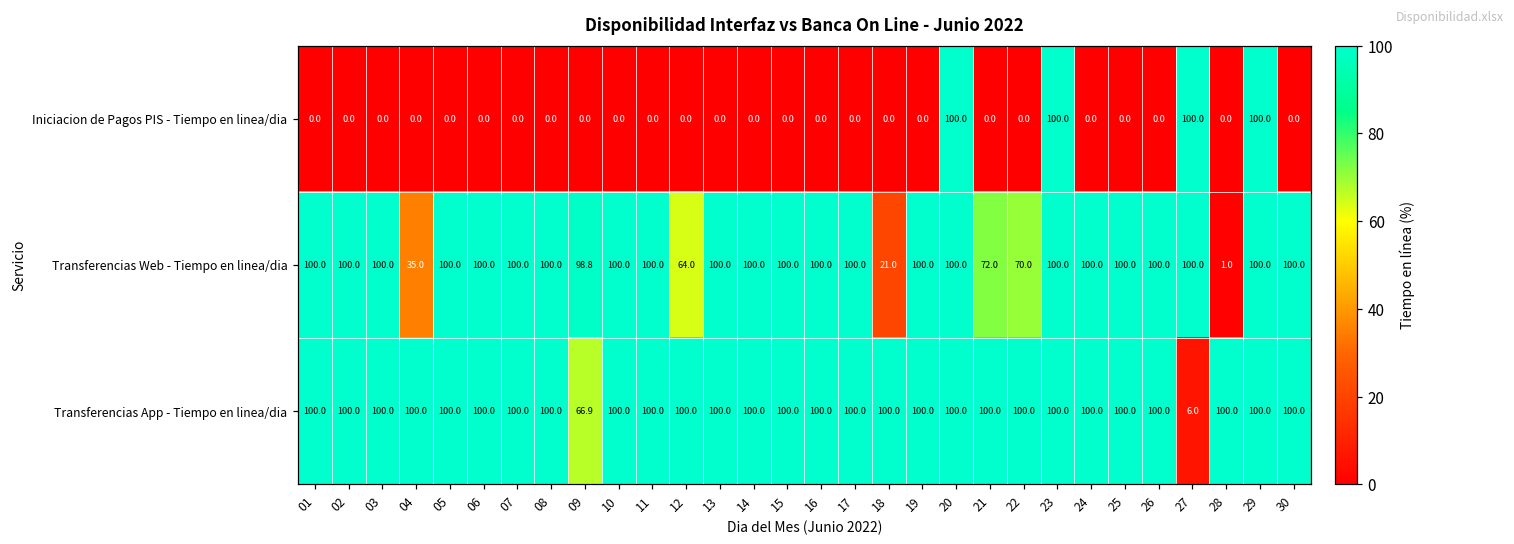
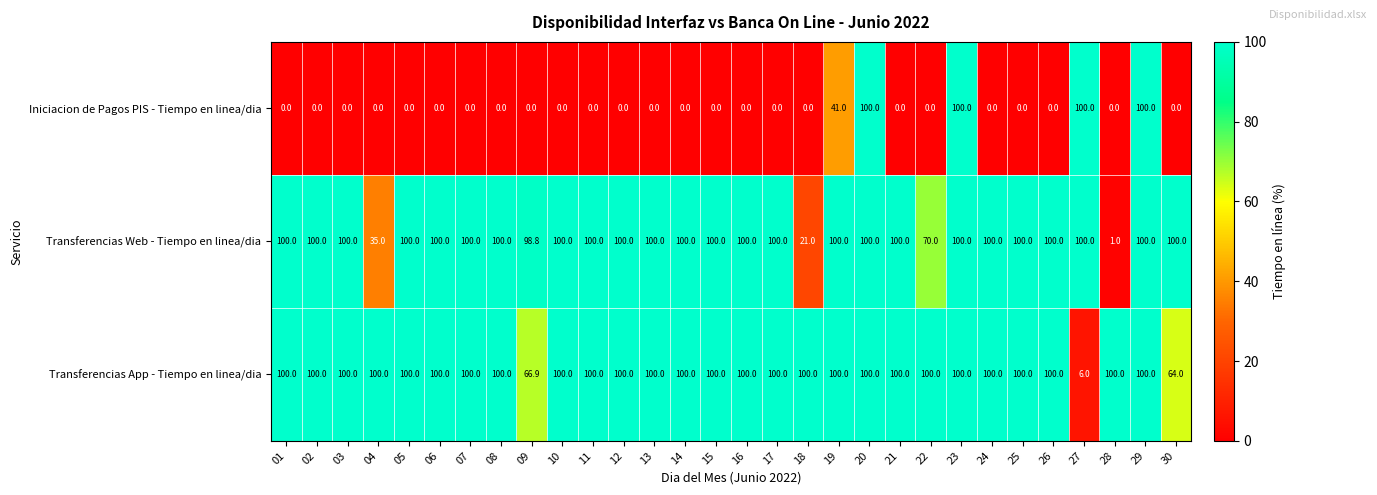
  {
    "Iniciacion de Pagos PIS - Tiempo en linea/dia": {
      "01": 0.0,
      "02": 0.0,
      "03": 0.0,
      "04": 0.0,
      "05": 0.0,
      "06": 0.0,
      "07": 0.0,
      "08": 0.0,
      "09": 0.0,
      "10": 0.0,
      "11": 0.0,
      "12": 0.0,
      "13": 0.0,
      "14": 0.0,
      "15": 0.0,
      "16": 0.0,
      "17": 0.0,
      "18": 0.0,
-     "19": 0.0,
+     "19": 41.0,
      "20": 100.0,
      "21": 0.0,
      "22": 0.0,
      "23": 100.0,
      "24": 0.0,
      "25": 0.0,
      "26": 0.0,
      "27": 100.0,
      "28": 0.0,
      "29": 100.0,
      "30": 0.0
    },
    "Transferencias Web - Tiempo en linea/dia": {
      "01": 100.0,
      "02": 100.0,
      "03": 100.0,
      "04": 35.0,
      "05": 100.0,
      "06": 100.0,
      "07": 100.0,
      "08": 100.0,
      "09": 98.8,
      "10": 100.0,
      "11": 100.0,
-     "12": 64.0,
+     "12": 100.0,
      "13": 100.0,
      "14": 100.0,
      "15": 100.0,
      "16": 100.0,
      "17": 100.0,
      "18": 21.0,
      "19": 100.0,
      "20": 100.0,
-     "21": 72.0,
+     "21": 100.0,
      "22": 70.0,
      "23": 100.0,
      "24": 100.0,
      "25": 100.0,
      "26": 100.0,
      "27": 100.0,
      "28": 1.0,
      "29": 100.0,
      "30": 100.0
    },
    "Transferencias App - Tiempo en linea/dia": {
      "01": 100.0,
      "02": 100.0,
      "03": 100.0,
      "04": 100.0,
      "05": 100.0,
      "06": 100.0,
      "07": 100.0,
      "08": 100.0,
      "09": 66.9,
      "10": 100.0,
      "11": 100.0,
      "12": 100.0,
      "13": 100.0,
      "14": 100.0,
      "15": 100.0,
      "16": 100.0,
      "17": 100.0,
      "18": 100.0,
      "19": 100.0,
      "20": 100.0,
      "21": 100.0,
      "22": 100.0,
      "23": 100.0,
      "24": 100.0,
      "25": 100.0,
      "26": 100.0,
      "27": 6.0,
      "28": 100.0,
      "29": 100.0,
-     "30": 100.0
+     "30": 64.0
    }
  }
